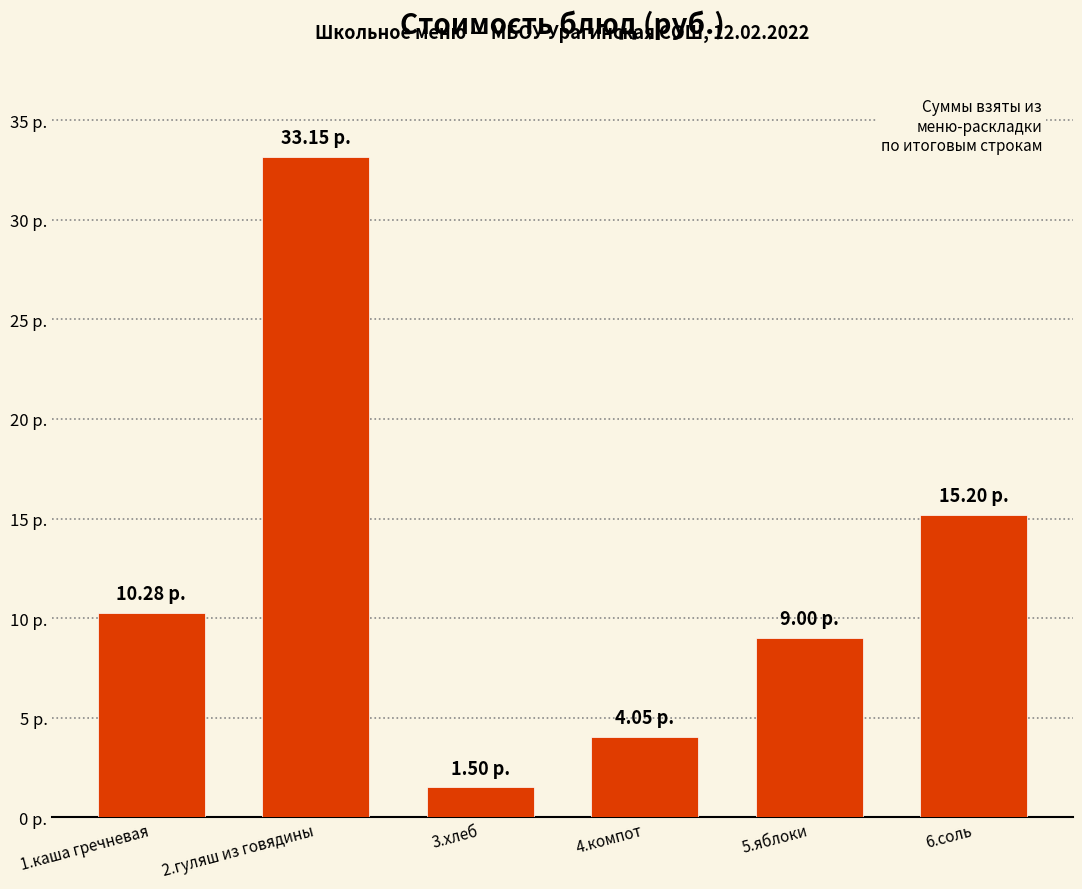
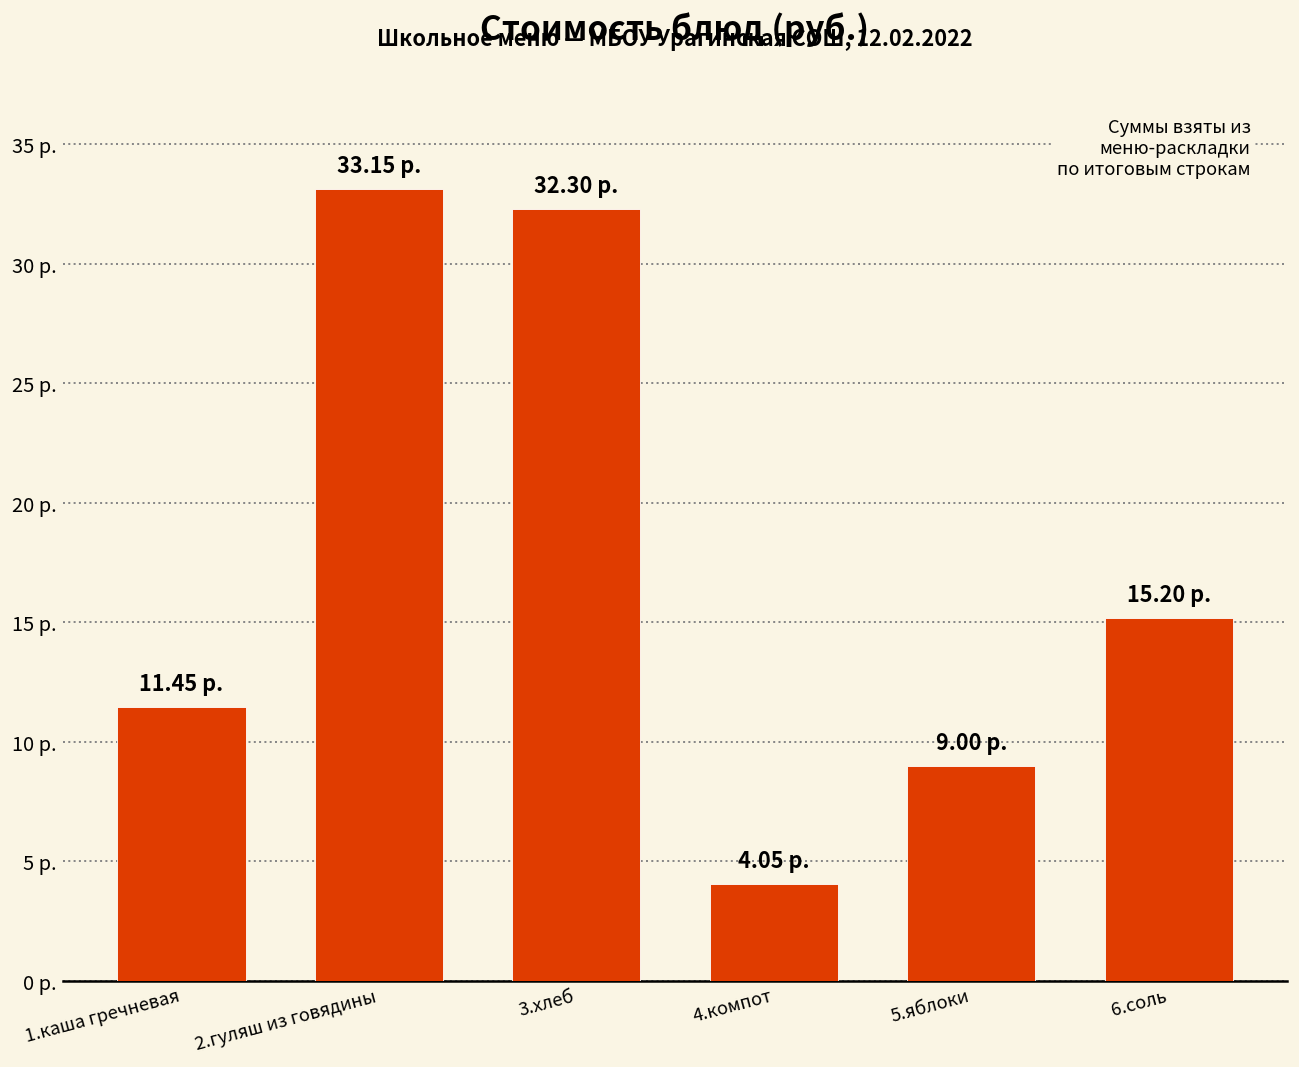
  {
-   "1.каша гречневая": 10.28,
+   "1.каша гречневая": 11.45,
    "2.гуляш из говядины": 33.15,
-   "3.хлеб": 1.50,
+   "3.хлеб": 32.30,
    "4.компот": 4.05,
    "5.яблоки": 9.00,
    "6.соль": 15.20
  }
